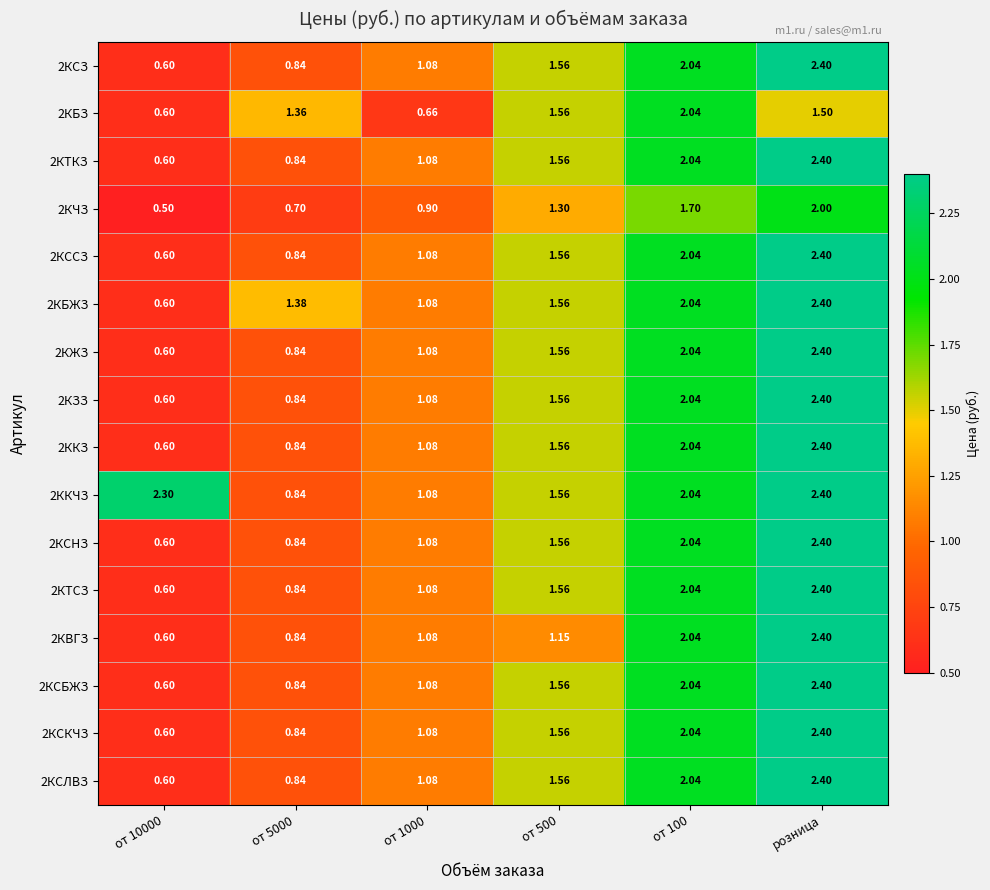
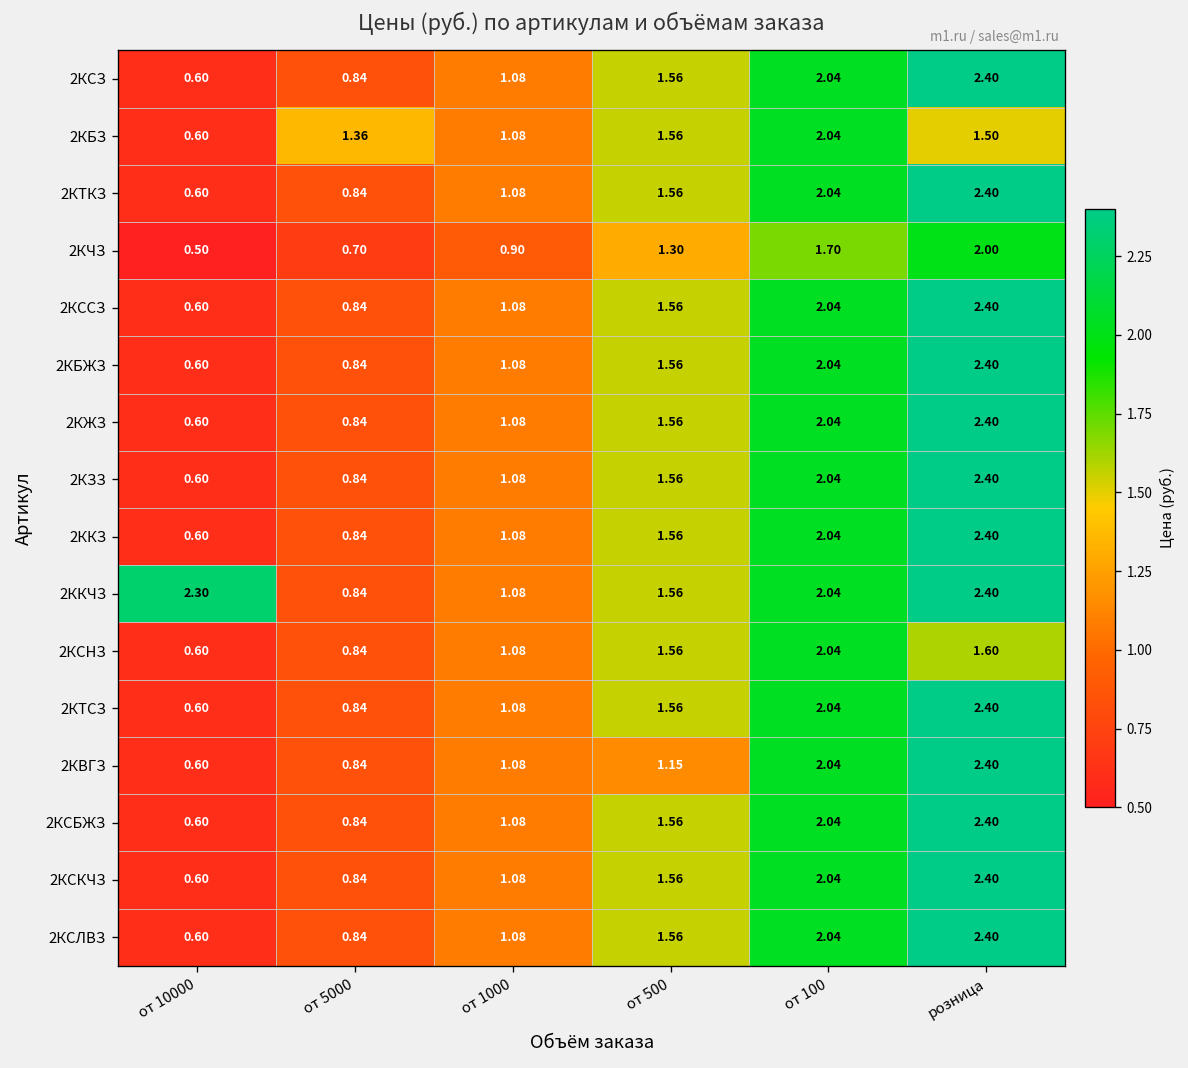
  {
    "2КСЗ": {
      "от 10000": 0.60,
      "от 5000": 0.84,
      "от 1000": 1.08,
      "от 500": 1.56,
      "от 100": 2.04,
      "розница": 2.40
    },
    "2КБЗ": {
      "от 10000": 0.60,
      "от 5000": 1.36,
-     "от 1000": 0.66,
+     "от 1000": 1.08,
      "от 500": 1.56,
      "от 100": 2.04,
      "розница": 1.50
    },
    "2КТКЗ": {
      "от 10000": 0.60,
      "от 5000": 0.84,
      "от 1000": 1.08,
      "от 500": 1.56,
      "от 100": 2.04,
      "розница": 2.40
    },
    "2КЧЗ": {
      "от 10000": 0.50,
      "от 5000": 0.70,
      "от 1000": 0.90,
      "от 500": 1.30,
      "от 100": 1.70,
      "розница": 2.00
    },
    "2КССЗ": {
      "от 10000": 0.60,
      "от 5000": 0.84,
      "от 1000": 1.08,
      "от 500": 1.56,
      "от 100": 2.04,
      "розница": 2.40
    },
    "2КБЖЗ": {
      "от 10000": 0.60,
-     "от 5000": 1.38,
+     "от 5000": 0.84,
      "от 1000": 1.08,
      "от 500": 1.56,
      "от 100": 2.04,
      "розница": 2.40
    },
    "2КЖЗ": {
      "от 10000": 0.60,
      "от 5000": 0.84,
      "от 1000": 1.08,
      "от 500": 1.56,
      "от 100": 2.04,
      "розница": 2.40
    },
    "2КЗЗ": {
      "от 10000": 0.60,
      "от 5000": 0.84,
      "от 1000": 1.08,
      "от 500": 1.56,
      "от 100": 2.04,
      "розница": 2.40
    },
    "2ККЗ": {
      "от 10000": 0.60,
      "от 5000": 0.84,
      "от 1000": 1.08,
      "от 500": 1.56,
      "от 100": 2.04,
      "розница": 2.40
    },
    "2ККЧЗ": {
      "от 10000": 2.30,
      "от 5000": 0.84,
      "от 1000": 1.08,
      "от 500": 1.56,
      "от 100": 2.04,
      "розница": 2.40
    },
    "2КСНЗ": {
      "от 10000": 0.60,
      "от 5000": 0.84,
      "от 1000": 1.08,
      "от 500": 1.56,
      "от 100": 2.04,
-     "розница": 2.40
+     "розница": 1.60
    },
    "2КТСЗ": {
      "от 10000": 0.60,
      "от 5000": 0.84,
      "от 1000": 1.08,
      "от 500": 1.56,
      "от 100": 2.04,
      "розница": 2.40
    },
    "2КВГЗ": {
      "от 10000": 0.60,
      "от 5000": 0.84,
      "от 1000": 1.08,
      "от 500": 1.15,
      "от 100": 2.04,
      "розница": 2.40
    },
    "2КСБЖЗ": {
      "от 10000": 0.60,
      "от 5000": 0.84,
      "от 1000": 1.08,
      "от 500": 1.56,
      "от 100": 2.04,
      "розница": 2.40
    },
    "2КСКЧЗ": {
      "от 10000": 0.60,
      "от 5000": 0.84,
      "от 1000": 1.08,
      "от 500": 1.56,
      "от 100": 2.04,
      "розница": 2.40
    },
    "2КСЛВЗ": {
      "от 10000": 0.60,
      "от 5000": 0.84,
      "от 1000": 1.08,
      "от 500": 1.56,
      "от 100": 2.04,
      "розница": 2.40
    }
  }
